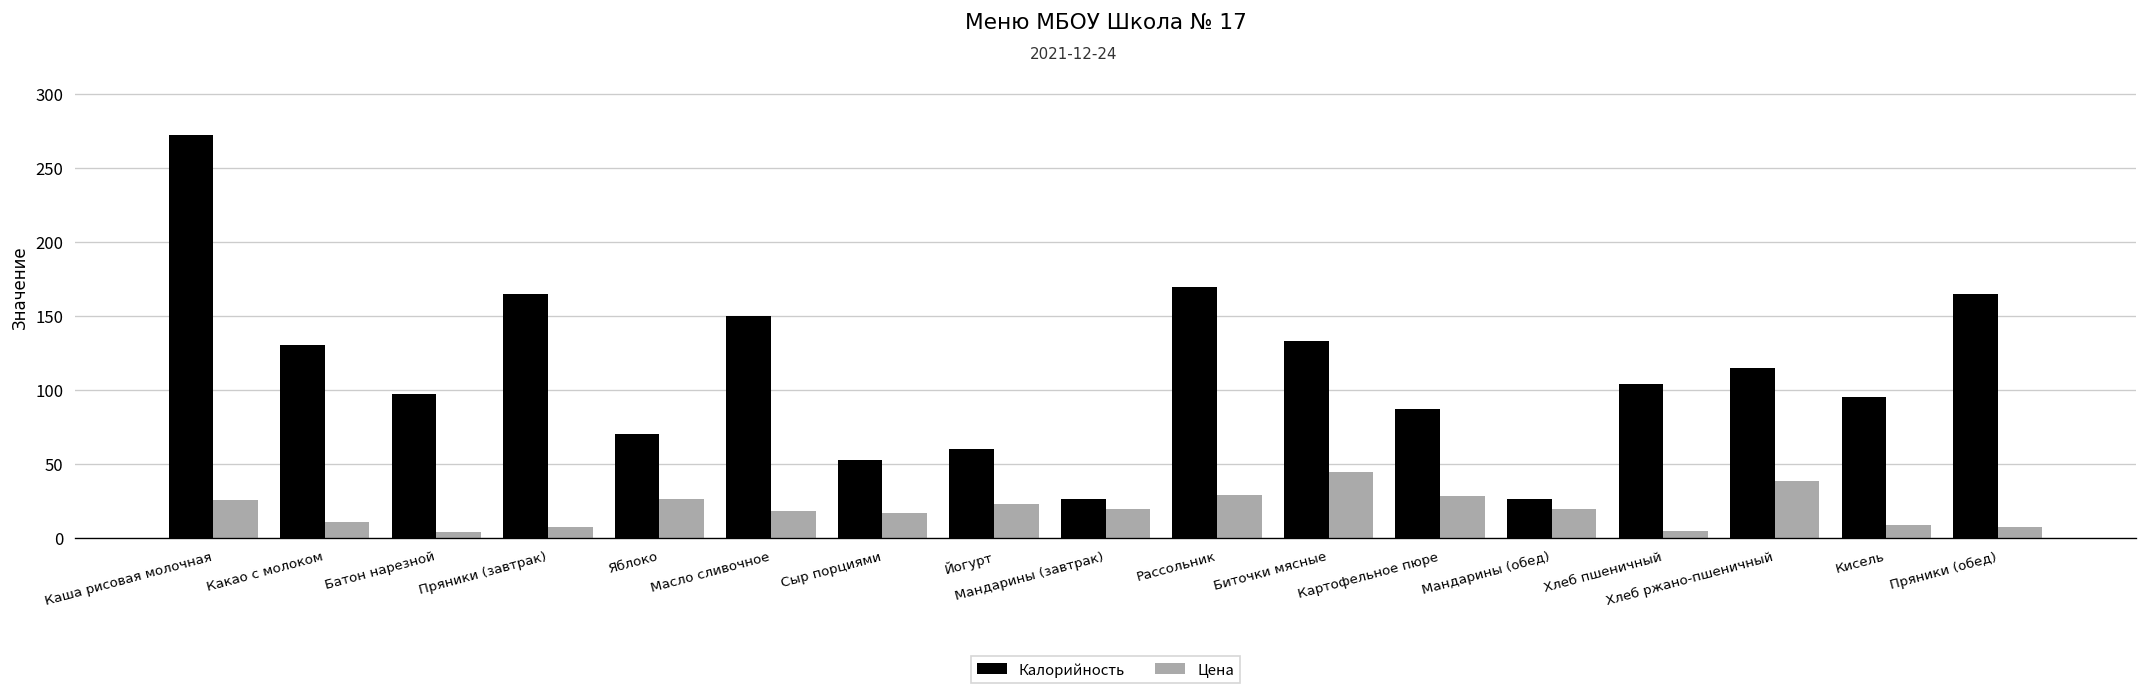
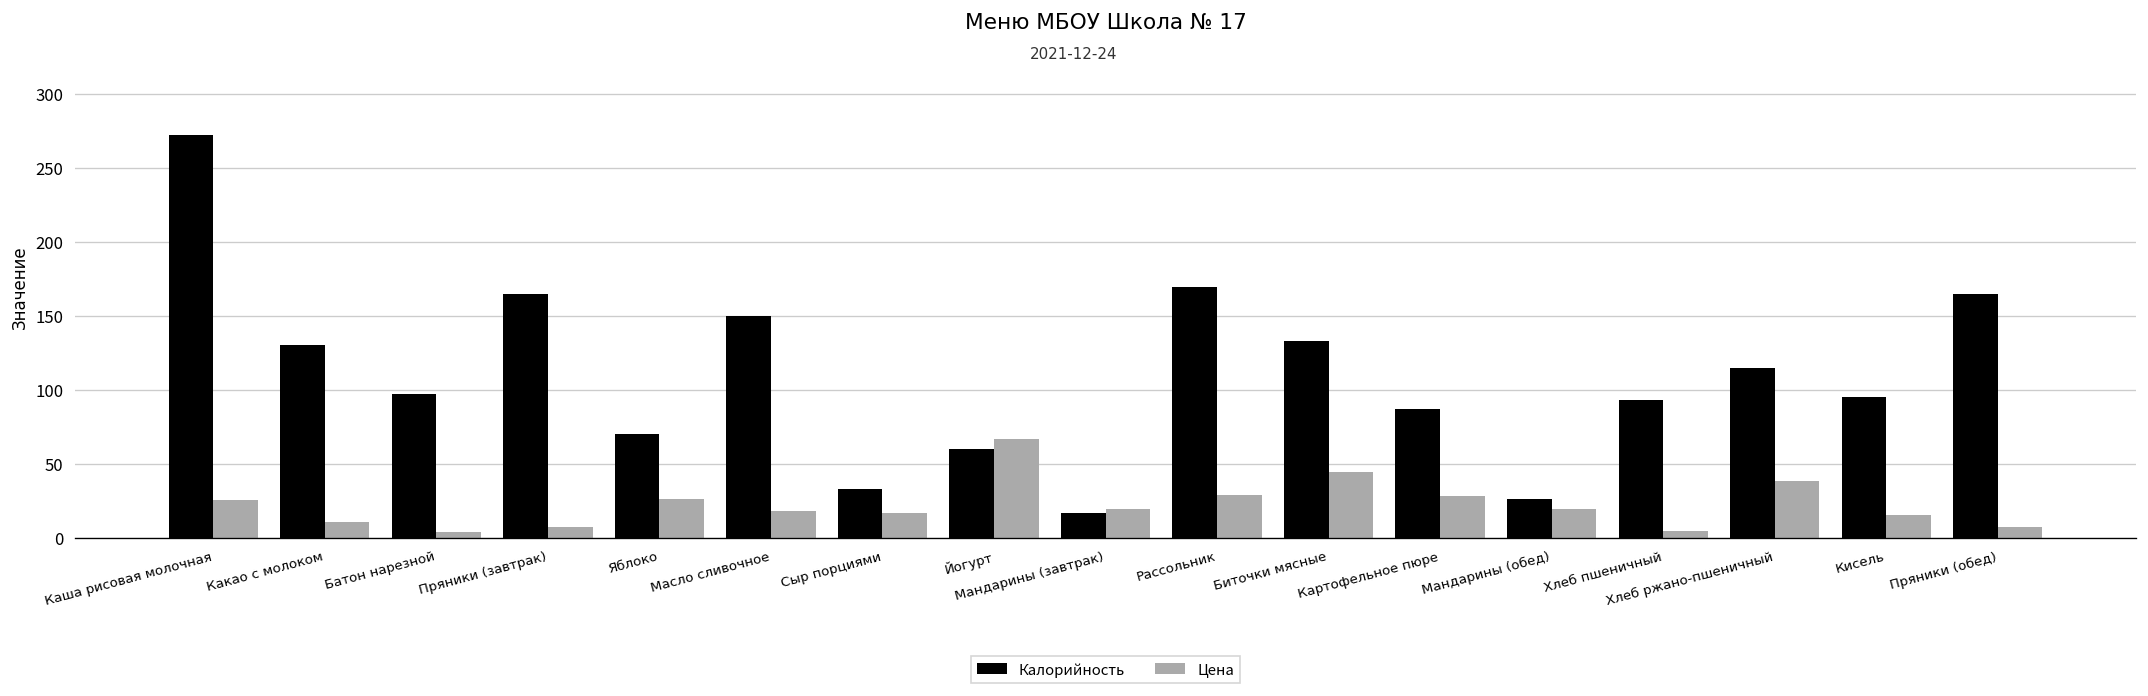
  {
    "Калорийность": {
      "Каша рисовая молочная": 272,
      "Какао с молоком": 130,
      "Батон нарезной": 97,
      "Пряники (завтрак)": 165,
      "Яблоко": 71,
      "Масло сливочное": 150,
-     "Сыр порциями": 53,
+     "Сыр порциями": 33,
      "Йогурт": 60,
-     "Мандарины (завтрак)": 27,
+     "Мандарины (завтрак)": 17,
      "Рассольник": 169,
      "Биточки мясные": 133,
      "Картофельное пюре": 87,
      "Мандарины (обед)": 27,
-     "Хлеб пшеничный": 104,
+     "Хлеб пшеничный": 93,
      "Хлеб ржано-пшеничный": 115,
      "Кисель": 95,
      "Пряники (обед)": 165
    },
    "Цена": {
      "Каша рисовая молочная": 26,
      "Какао с молоком": 11,
      "Батон нарезной": 4,
      "Пряники (завтрак)": 7,
      "Яблоко": 27,
      "Масло сливочное": 19,
      "Сыр порциями": 17,
-     "Йогурт": 23,
+     "Йогурт": 67,
      "Мандарины (завтрак)": 19,
      "Рассольник": 29,
      "Биточки мясные": 44,
      "Картофельное пюре": 28,
      "Мандарины (обед)": 19,
      "Хлеб пшеничный": 5,
      "Хлеб ржано-пшеничный": 39,
-     "Кисель": 9,
+     "Кисель": 16,
      "Пряники (обед)": 7
    }
  }
